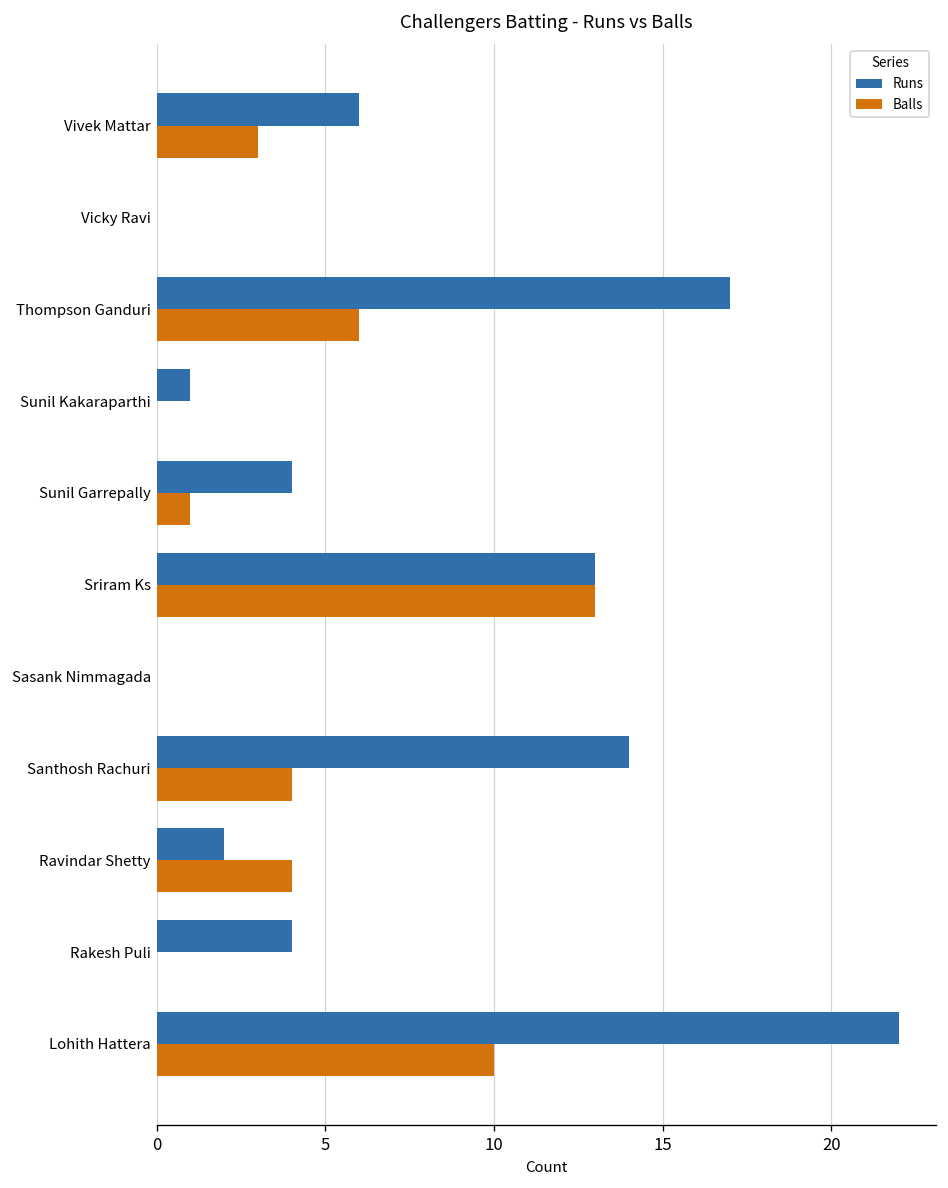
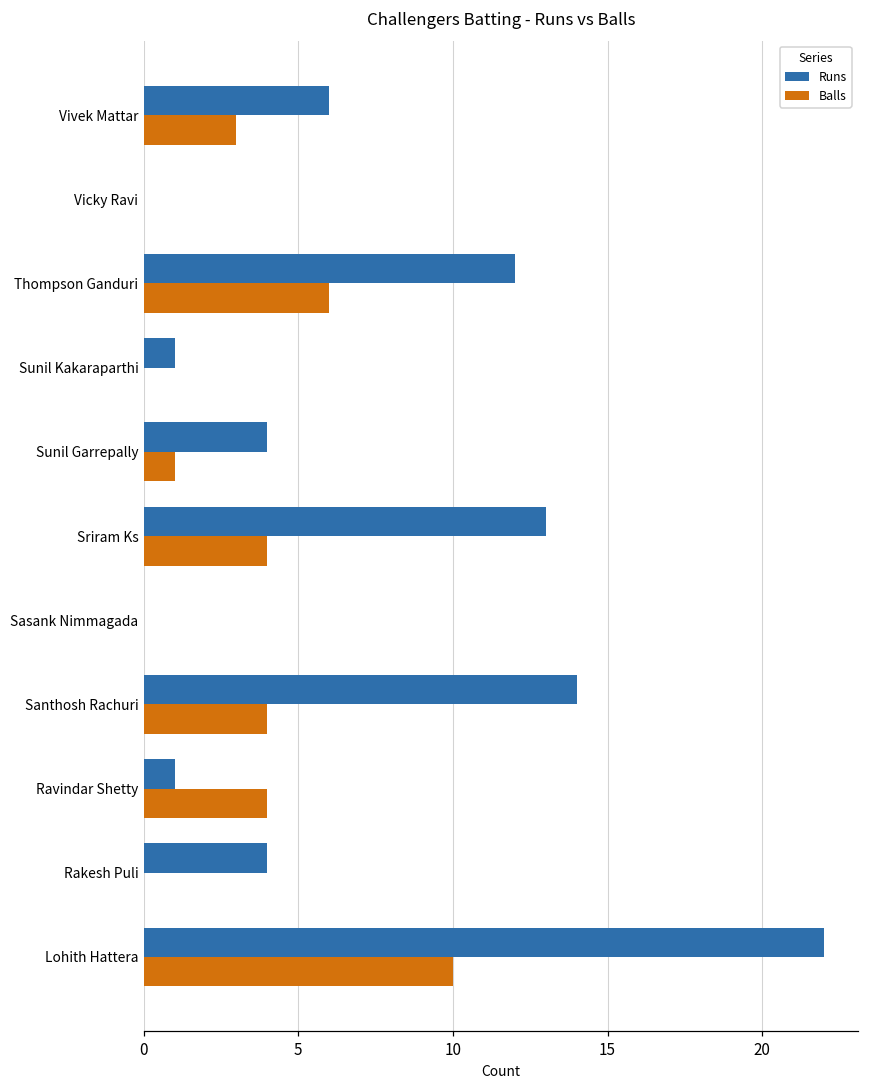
  {
    "Runs": {
      "Vivek Mattar": 6,
      "Vicky Ravi": 0,
-     "Thompson Ganduri": 17,
+     "Thompson Ganduri": 12,
      "Sunil Kakaraparthi": 1,
      "Sunil Garrepally": 4,
      "Sriram Ks": 13,
      "Sasank Nimmagada": 0,
      "Santhosh Rachuri": 14,
-     "Ravindar Shetty": 2,
+     "Ravindar Shetty": 1,
      "Rakesh Puli": 4,
      "Lohith Hattera": 22
    },
    "Balls": {
      "Vivek Mattar": 3,
      "Vicky Ravi": 0,
      "Thompson Ganduri": 6,
      "Sunil Kakaraparthi": 0,
      "Sunil Garrepally": 1,
-     "Sriram Ks": 13,
+     "Sriram Ks": 4,
      "Sasank Nimmagada": 0,
      "Santhosh Rachuri": 4,
      "Ravindar Shetty": 4,
      "Rakesh Puli": 0,
      "Lohith Hattera": 10
    }
  }
